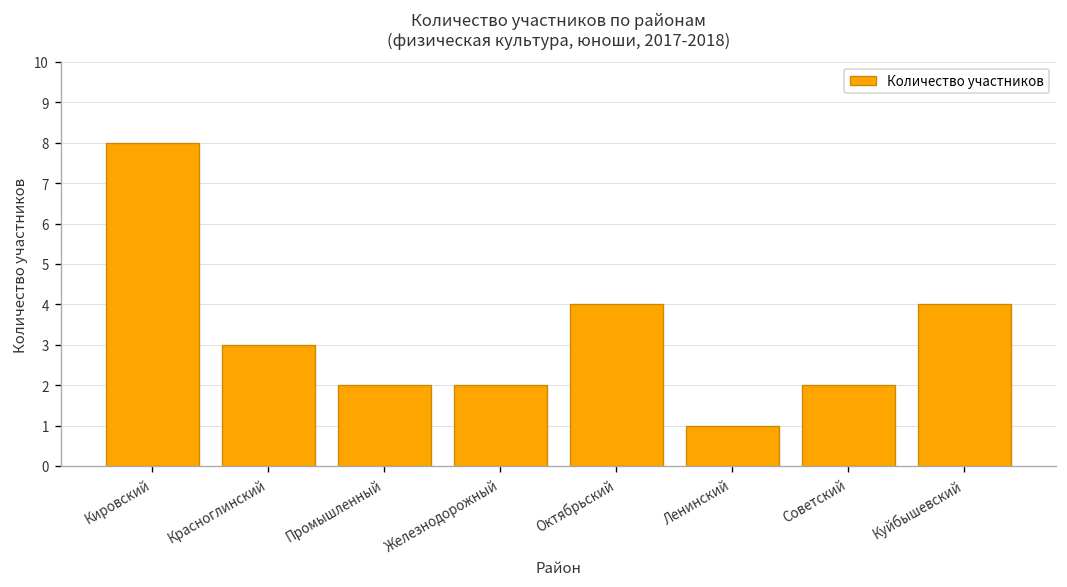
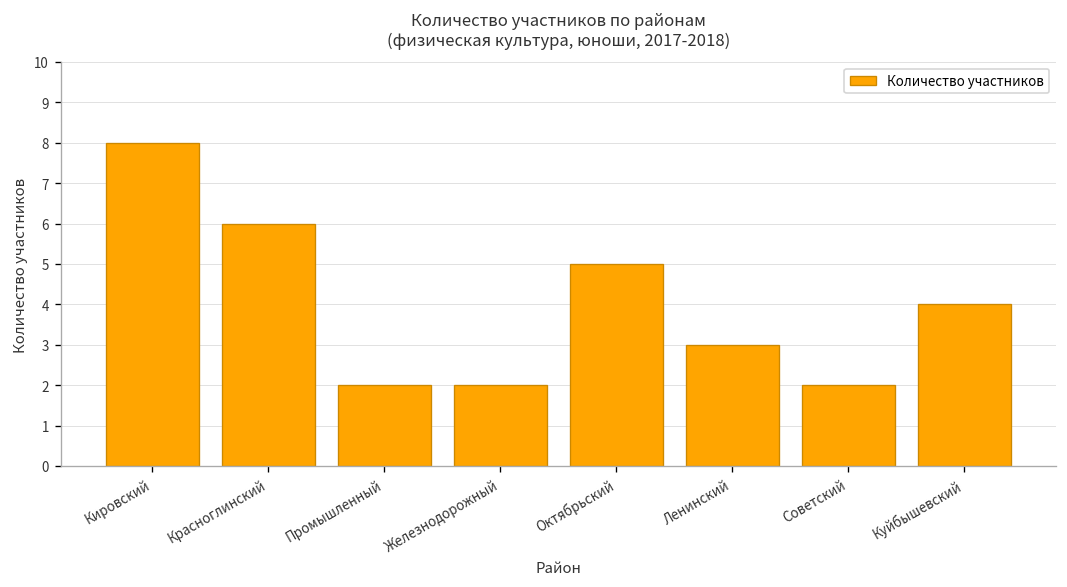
  {
    "Кировский": 8,
-   "Красноглинский": 3,
+   "Красноглинский": 6,
    "Промышленный": 2,
    "Железнодорожный": 2,
-   "Октябрьский": 4,
-   "Ленинский": 1,
+   "Октябрьский": 5,
+   "Ленинский": 3,
    "Советский": 2,
    "Куйбышевский": 4
  }
